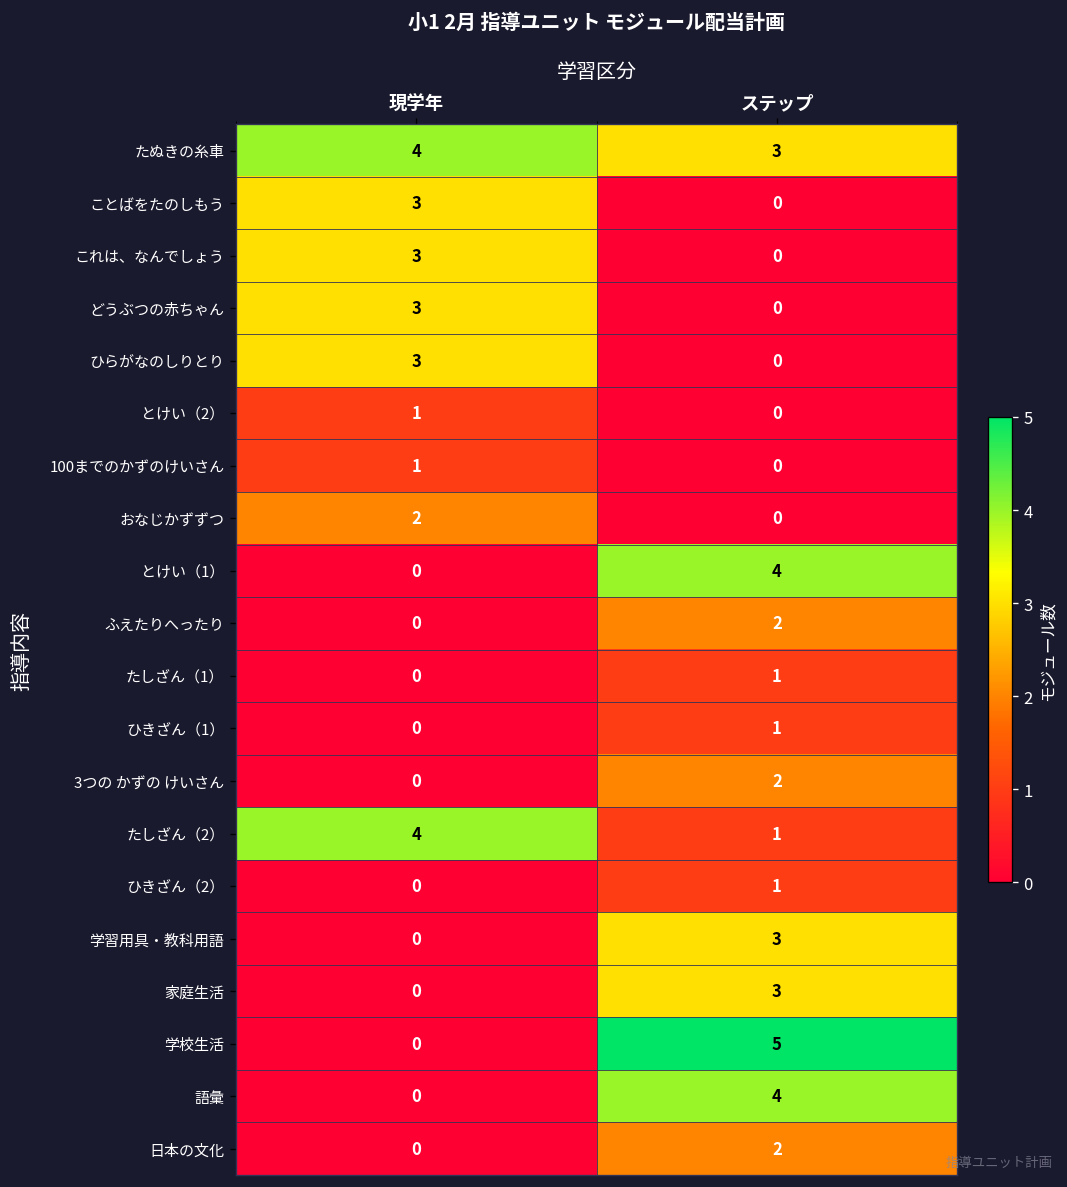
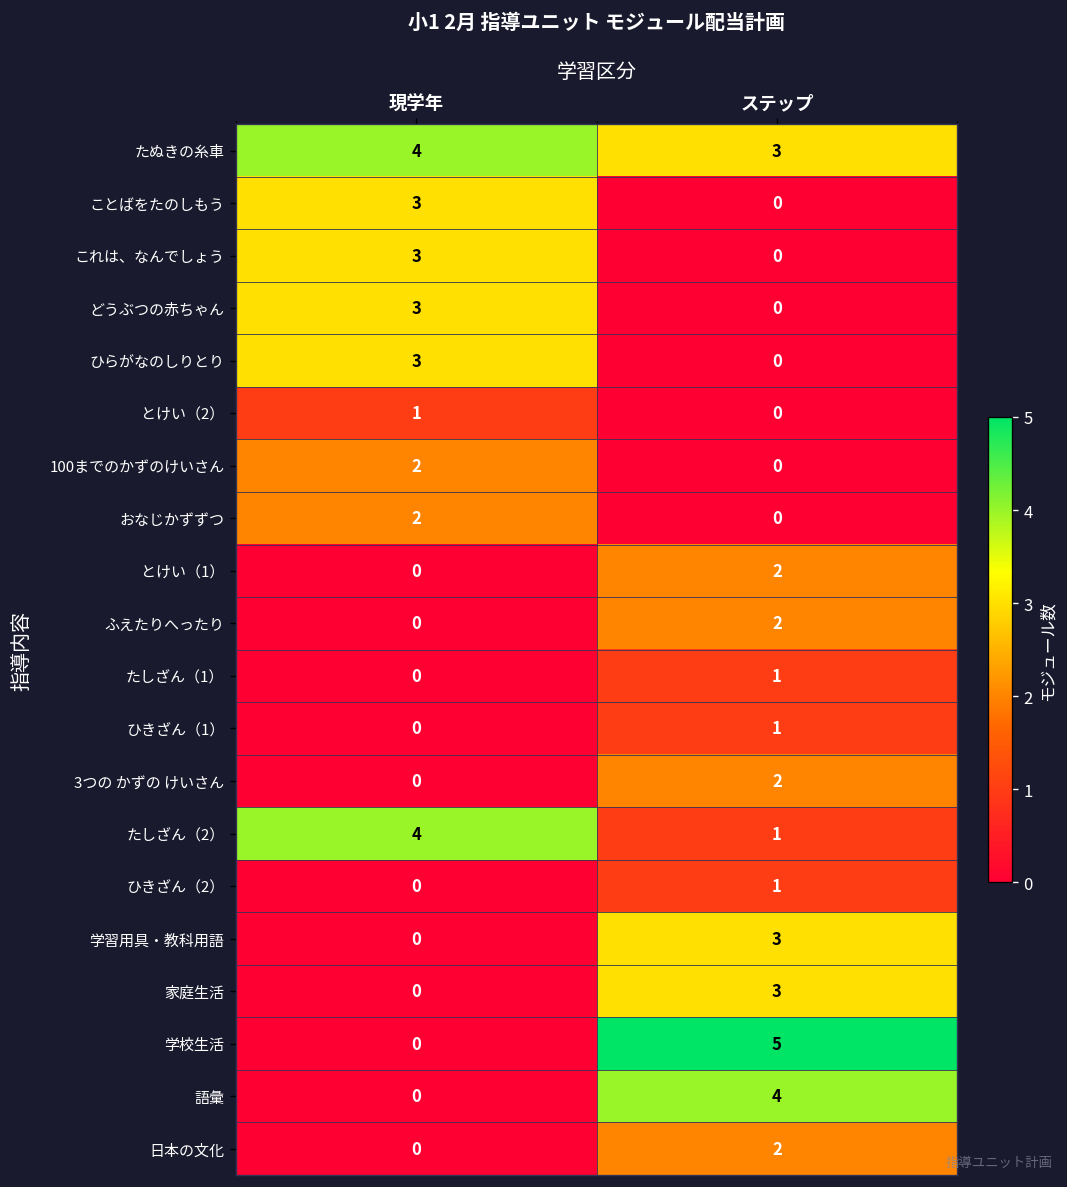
  {
    "たぬきの糸車": {
      "現学年": 4,
      "ステップ": 3
    },
    "ことばをたのしもう": {
      "現学年": 3,
      "ステップ": 0
    },
    "これは、なんでしょう": {
      "現学年": 3,
      "ステップ": 0
    },
    "どうぶつの赤ちゃん": {
      "現学年": 3,
      "ステップ": 0
    },
    "ひらがなのしりとり": {
      "現学年": 3,
      "ステップ": 0
    },
    "とけい（2）": {
      "現学年": 1,
      "ステップ": 0
    },
    "100までのかずのけいさん": {
-     "現学年": 1,
+     "現学年": 2,
      "ステップ": 0
    },
    "おなじかずずつ": {
      "現学年": 2,
      "ステップ": 0
    },
    "とけい（1）": {
      "現学年": 0,
-     "ステップ": 4
+     "ステップ": 2
    },
    "ふえたりへったり": {
      "現学年": 0,
      "ステップ": 2
    },
    "たしざん（1）": {
      "現学年": 0,
      "ステップ": 1
    },
    "ひきざん（1）": {
      "現学年": 0,
      "ステップ": 1
    },
    "3つの かずの けいさん": {
      "現学年": 0,
      "ステップ": 2
    },
    "たしざん（2）": {
      "現学年": 4,
      "ステップ": 1
    },
    "ひきざん（2）": {
      "現学年": 0,
      "ステップ": 1
    },
    "学習用具・教科用語": {
      "現学年": 0,
      "ステップ": 3
    },
    "家庭生活": {
      "現学年": 0,
      "ステップ": 3
    },
    "学校生活": {
      "現学年": 0,
      "ステップ": 5
    },
    "語彙": {
      "現学年": 0,
      "ステップ": 4
    },
    "日本の文化": {
      "現学年": 0,
      "ステップ": 2
    }
  }
